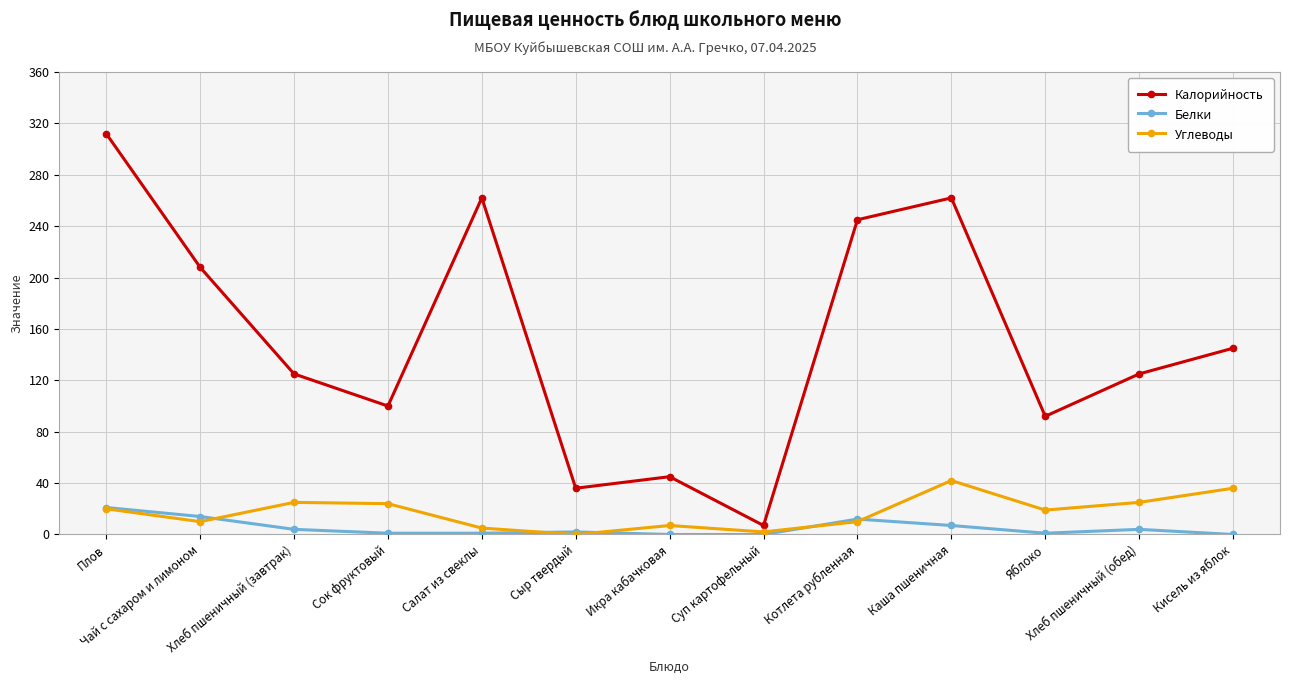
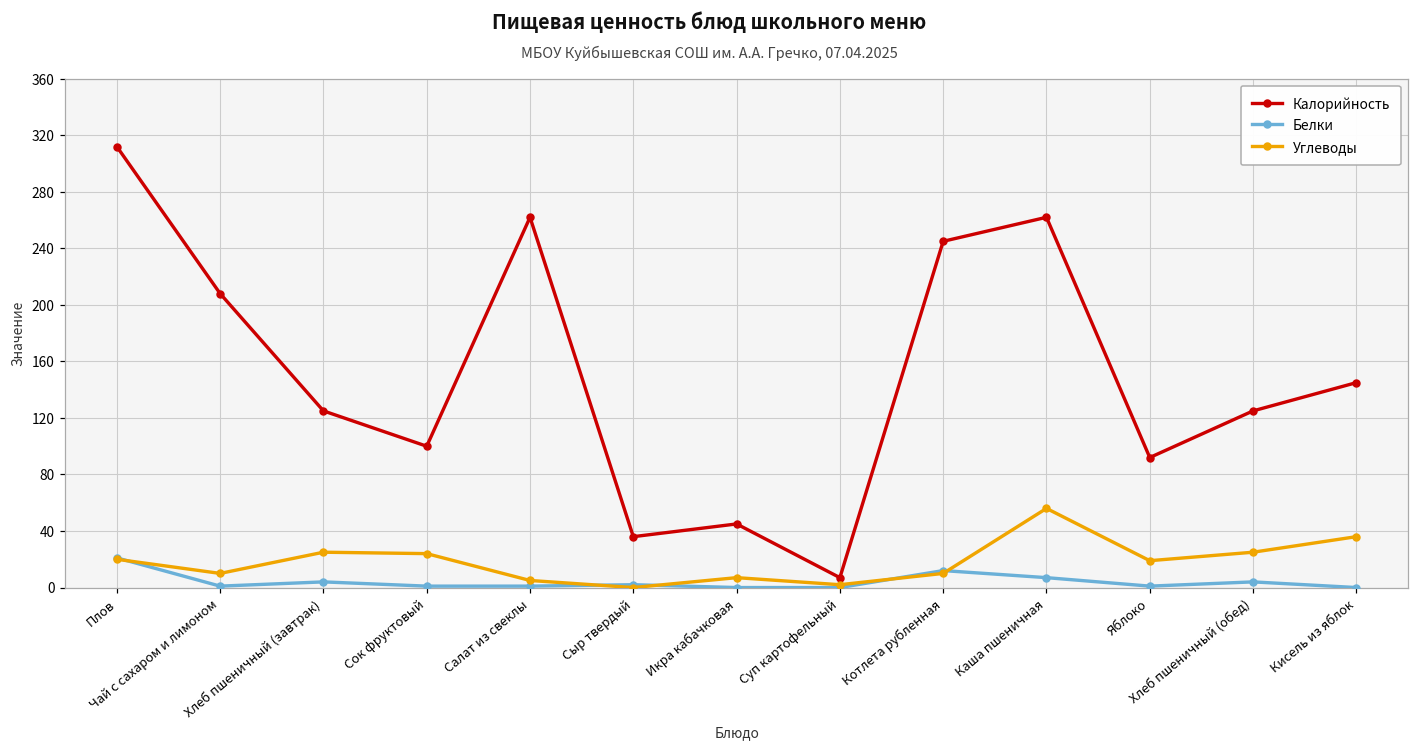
  {
    "Калорийность": {
      "Плов": 312,
      "Чай с сахаром и лимоном": 208,
      "Хлеб пшеничный (завтрак)": 125,
      "Сок фруктовый": 100,
      "Салат из свеклы": 262,
      "Сыр твердый": 36,
      "Икра кабачковая": 45,
      "Суп картофельный": 7,
      "Котлета рубленная": 245,
      "Каша пшеничная": 262,
      "Яблоко": 92,
      "Хлеб пшеничный (обед)": 125,
      "Кисель из яблок": 145
    },
    "Белки": {
-     "Чай с сахаром и лимоном": 14,
+     "Чай с сахаром и лимоном": 1,
      "Хлеб пшеничный (завтрак)": 4,
      "Сок фруктовый": 1,
      "Салат из свеклы": 1,
      "Сыр твердый": 2,
      "Икра кабачковая": 0,
      "Суп картофельный": 0,
      "Каша пшеничная": 7,
      "Яблоко": 1,
      "Хлеб пшеничный (обед)": 4,
      "Кисель из яблок": 0
    },
    "Углеводы": {
      "Чай с сахаром и лимоном": 10,
      "Хлеб пшеничный (завтрак)": 25,
      "Сок фруктовый": 24,
      "Салат из свеклы": 5,
      "Сыр твердый": 0,
      "Икра кабачковая": 7,
      "Суп картофельный": 2,
-     "Каша пшеничная": 42,
+     "Каша пшеничная": 56,
      "Яблоко": 19,
      "Хлеб пшеничный (обед)": 25,
      "Кисель из яблок": 36
    }
  }
